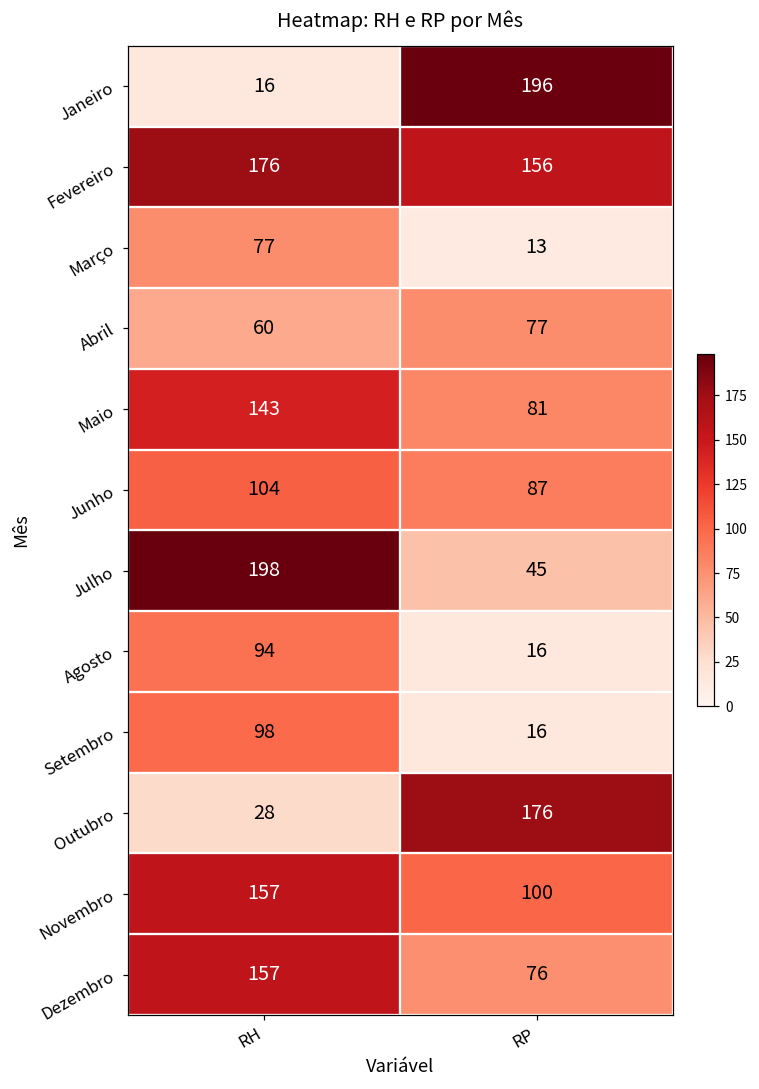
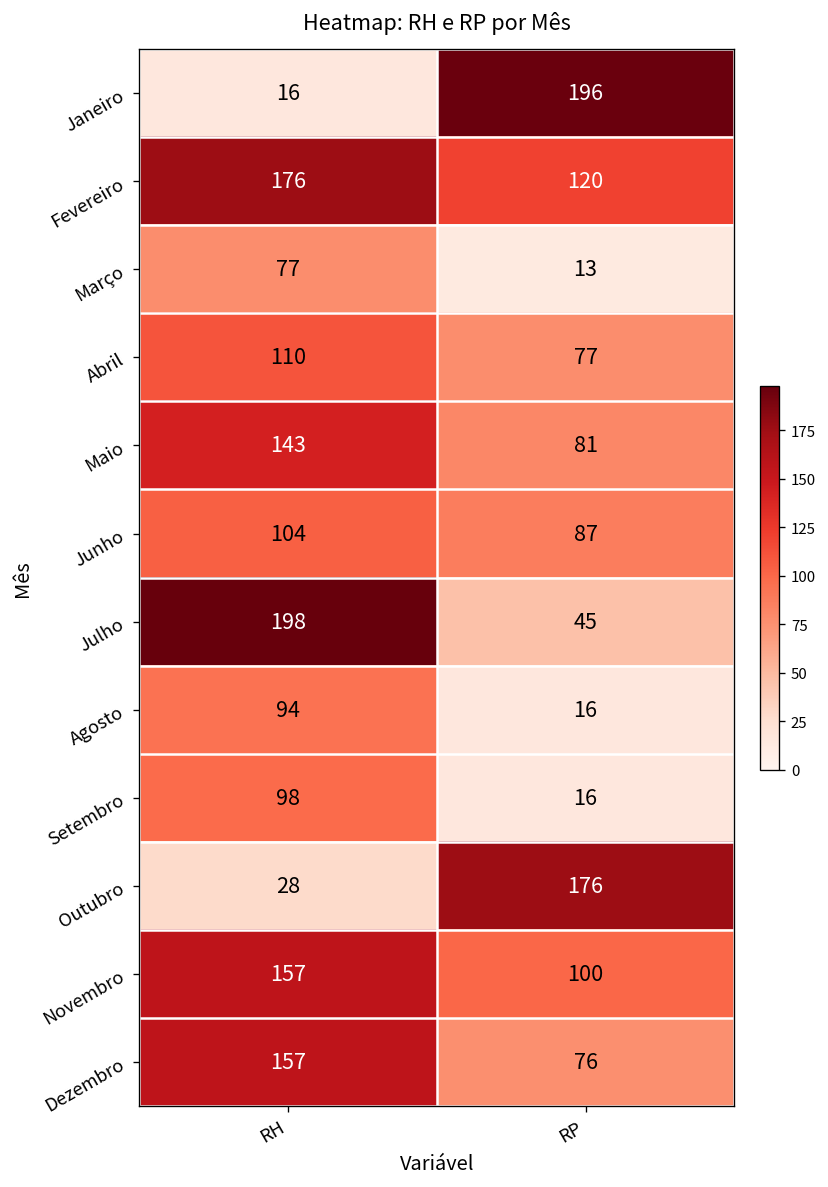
  {
    "Janeiro": {
      "RH": 16,
      "RP": 196
    },
    "Fevereiro": {
      "RH": 176,
-     "RP": 156
+     "RP": 120
    },
    "Março": {
      "RH": 77,
      "RP": 13
    },
    "Abril": {
-     "RH": 60,
+     "RH": 110,
      "RP": 77
    },
    "Maio": {
      "RH": 143,
      "RP": 81
    },
    "Junho": {
      "RH": 104,
      "RP": 87
    },
    "Julho": {
      "RH": 198,
      "RP": 45
    },
    "Agosto": {
      "RH": 94,
      "RP": 16
    },
    "Setembro": {
      "RH": 98,
      "RP": 16
    },
    "Outubro": {
      "RH": 28,
      "RP": 176
    },
    "Novembro": {
      "RH": 157,
      "RP": 100
    },
    "Dezembro": {
      "RH": 157,
      "RP": 76
    }
  }
